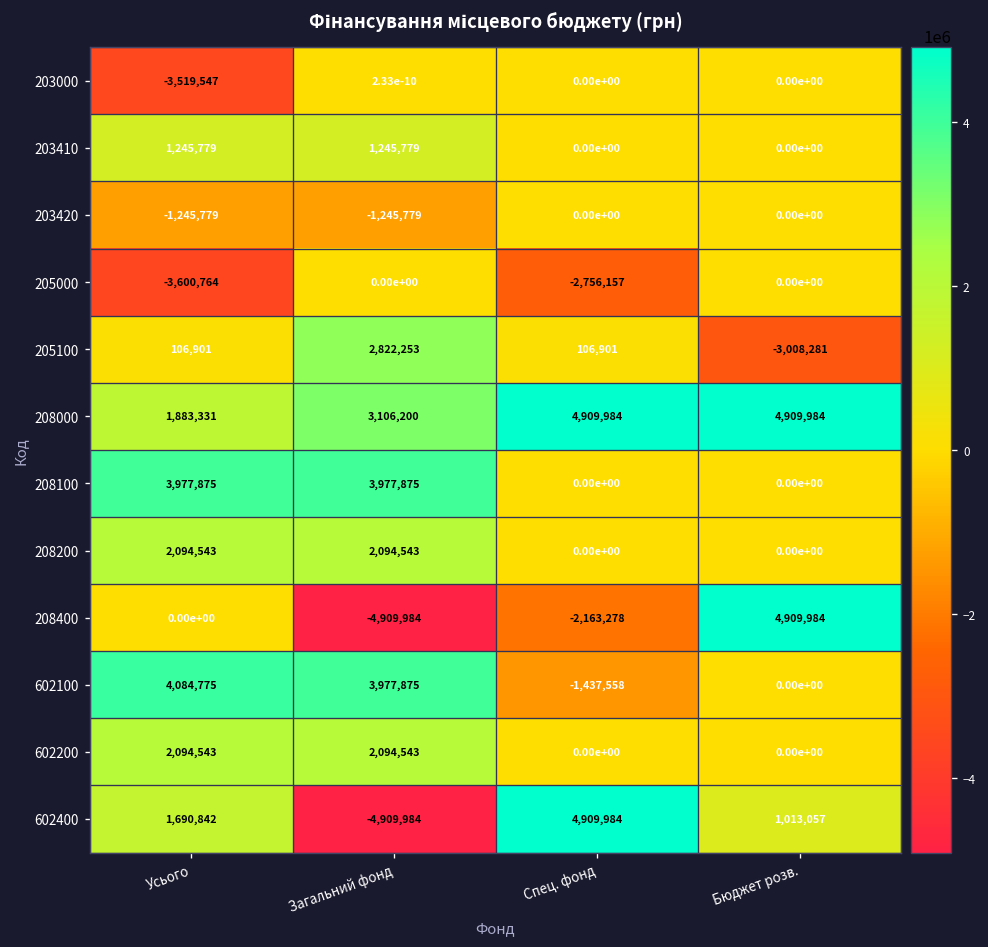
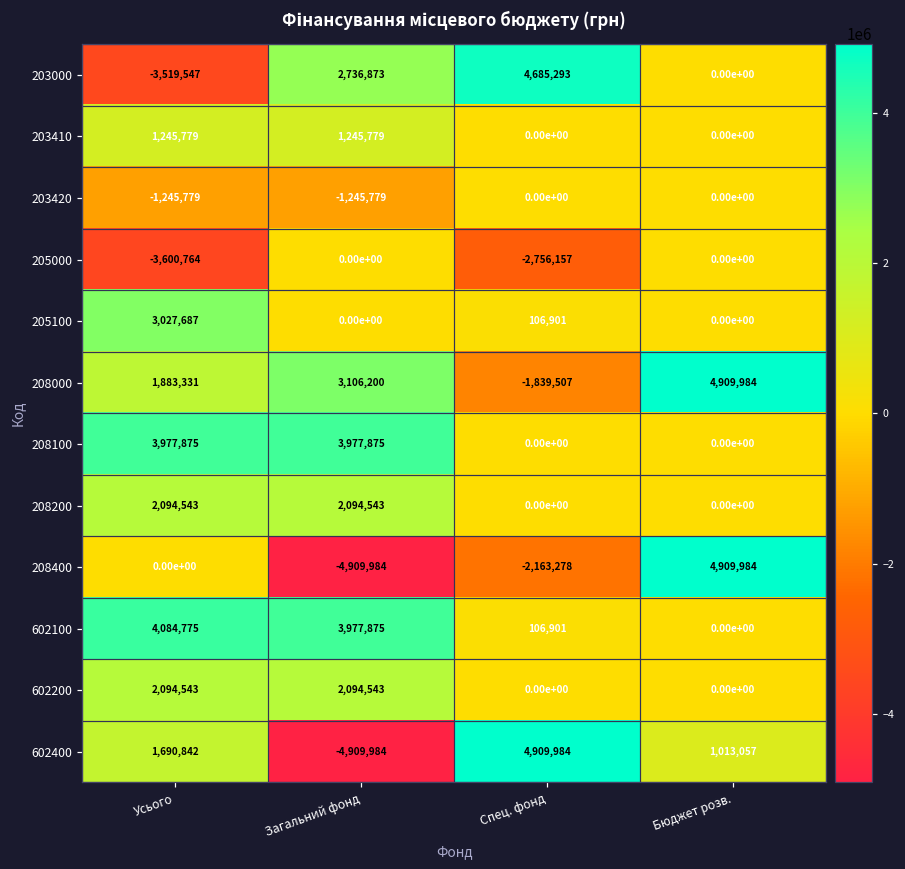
  {
    "203000": {
      "Усього": "-3,519,547",
-     "Загальний фонд": "2.33e-10",
-     "Спец. фонд": "0.00e+00",
+     "Загальний фонд": "2,736,873",
+     "Спец. фонд": "4,685,293",
      "Бюджет розв.": "0.00e+00"
    },
    "203410": {
      "Усього": "1,245,779",
      "Загальний фонд": "1,245,779",
      "Спец. фонд": "0.00e+00",
      "Бюджет розв.": "0.00e+00"
    },
    "203420": {
      "Усього": "-1,245,779",
      "Загальний фонд": "-1,245,779",
      "Спец. фонд": "0.00e+00",
      "Бюджет розв.": "0.00e+00"
    },
    "205000": {
      "Усього": "-3,600,764",
      "Загальний фонд": "0.00e+00",
      "Спец. фонд": "-2,756,157",
      "Бюджет розв.": "0.00e+00"
    },
    "205100": {
-     "Усього": "106,901",
-     "Загальний фонд": "2,822,253",
+     "Усього": "3,027,687",
+     "Загальний фонд": "0.00e+00",
      "Спец. фонд": "106,901",
-     "Бюджет розв.": "-3,008,281"
+     "Бюджет розв.": "0.00e+00"
    },
    "208000": {
      "Усього": "1,883,331",
      "Загальний фонд": "3,106,200",
-     "Спец. фонд": "4,909,984",
+     "Спец. фонд": "-1,839,507",
      "Бюджет розв.": "4,909,984"
    },
    "208100": {
      "Усього": "3,977,875",
      "Загальний фонд": "3,977,875",
      "Спец. фонд": "0.00e+00",
      "Бюджет розв.": "0.00e+00"
    },
    "208200": {
      "Усього": "2,094,543",
      "Загальний фонд": "2,094,543",
      "Спец. фонд": "0.00e+00",
      "Бюджет розв.": "0.00e+00"
    },
    "208400": {
      "Усього": "0.00e+00",
      "Загальний фонд": "-4,909,984",
      "Спец. фонд": "-2,163,278",
      "Бюджет розв.": "4,909,984"
    },
    "602100": {
      "Усього": "4,084,775",
      "Загальний фонд": "3,977,875",
-     "Спец. фонд": "-1,437,558",
+     "Спец. фонд": "106,901",
      "Бюджет розв.": "0.00e+00"
    },
    "602200": {
      "Усього": "2,094,543",
      "Загальний фонд": "2,094,543",
      "Спец. фонд": "0.00e+00",
      "Бюджет розв.": "0.00e+00"
    },
    "602400": {
      "Усього": "1,690,842",
      "Загальний фонд": "-4,909,984",
      "Спец. фонд": "4,909,984",
      "Бюджет розв.": "1,013,057"
    }
  }
